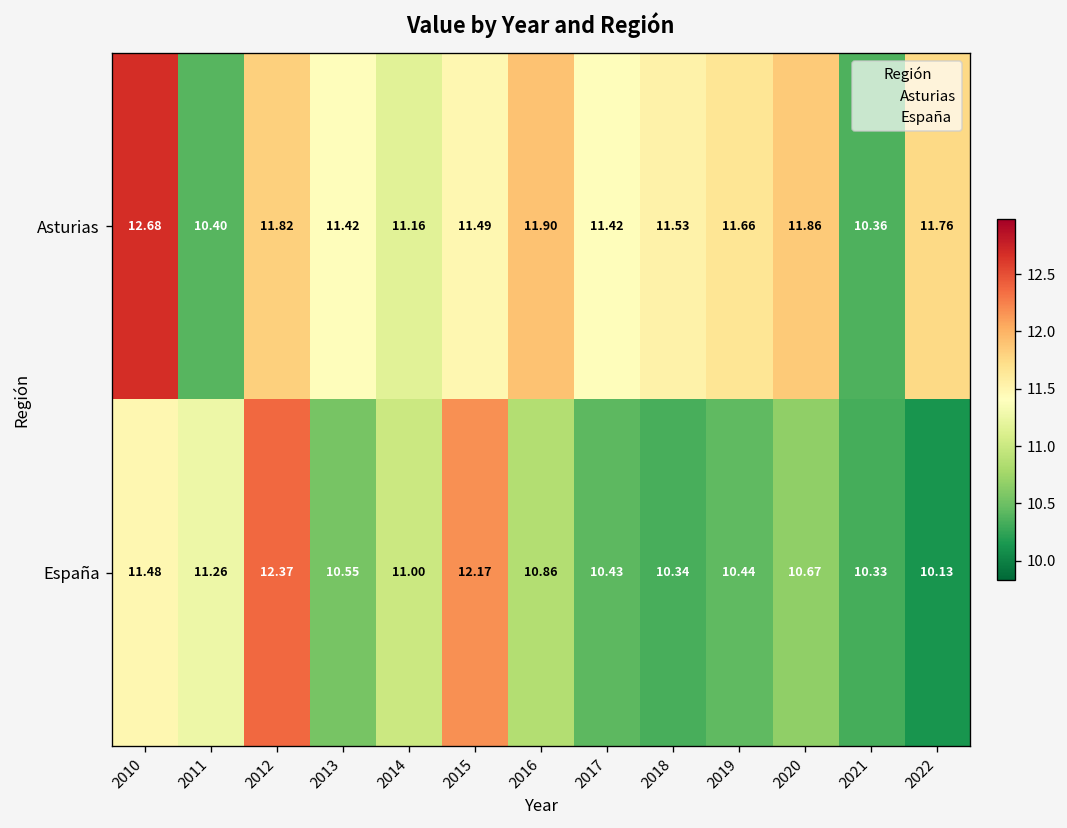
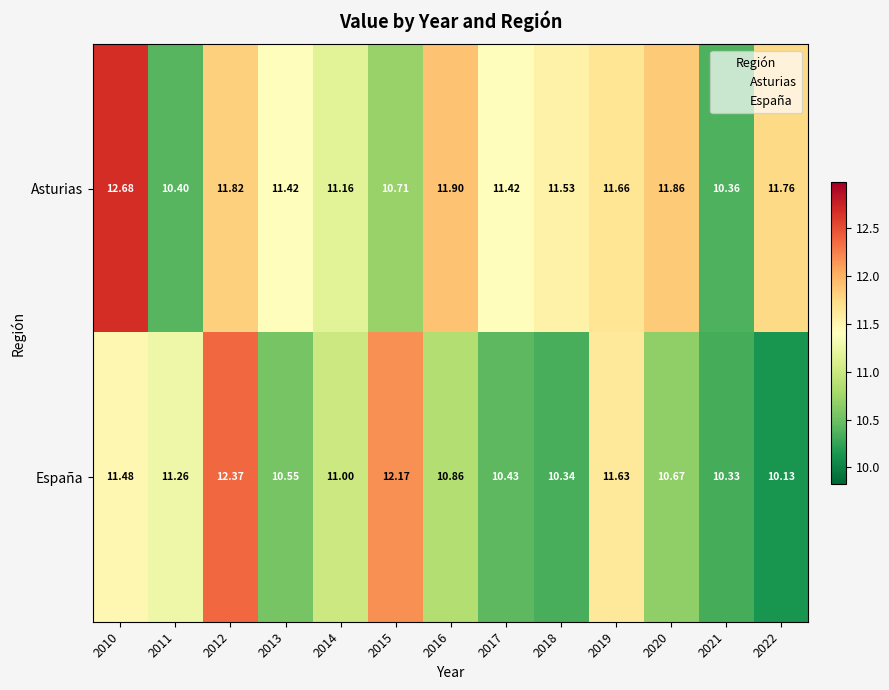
  {
    "Asturias": {
      "2010": 12.68,
      "2011": 10.40,
      "2012": 11.82,
      "2013": 11.42,
      "2014": 11.16,
-     "2015": 11.49,
+     "2015": 10.71,
      "2016": 11.90,
      "2017": 11.42,
      "2018": 11.53,
      "2019": 11.66,
      "2020": 11.86,
      "2021": 10.36,
      "2022": 11.76
    },
    "España": {
      "2010": 11.48,
      "2011": 11.26,
      "2012": 12.37,
      "2013": 10.55,
      "2014": 11.00,
      "2015": 12.17,
      "2016": 10.86,
      "2017": 10.43,
      "2018": 10.34,
-     "2019": 10.44,
+     "2019": 11.63,
      "2020": 10.67,
      "2021": 10.33,
      "2022": 10.13
    }
  }
